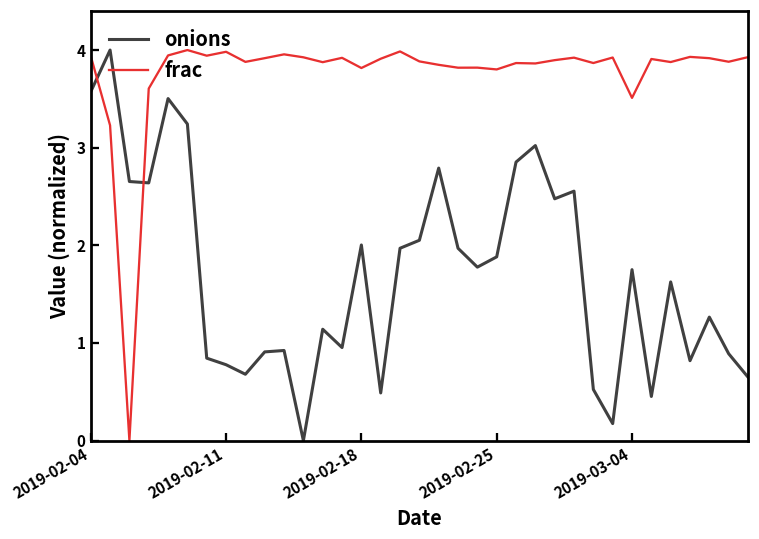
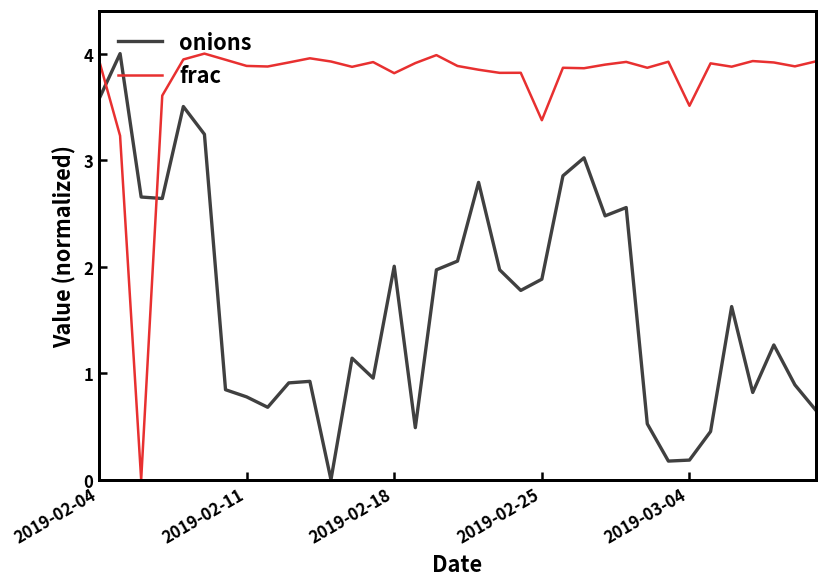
  {
    "onions": {
      "2019-02-04": 3.6,
      "2019-02-11": 0.8,
      "2019-02-18": 2.0,
      "2019-02-25": 1.9,
-     "2019-03-04": 1.8
+     "2019-03-04": 0.2
    },
    "frac": {
      "2019-02-04": 3.9,
-     "2019-02-11": 4.0,
+     "2019-02-11": 3.9,
      "2019-02-18": 3.8,
-     "2019-02-25": 3.8,
+     "2019-02-25": 3.4,
      "2019-03-04": 3.5
    }
  }
